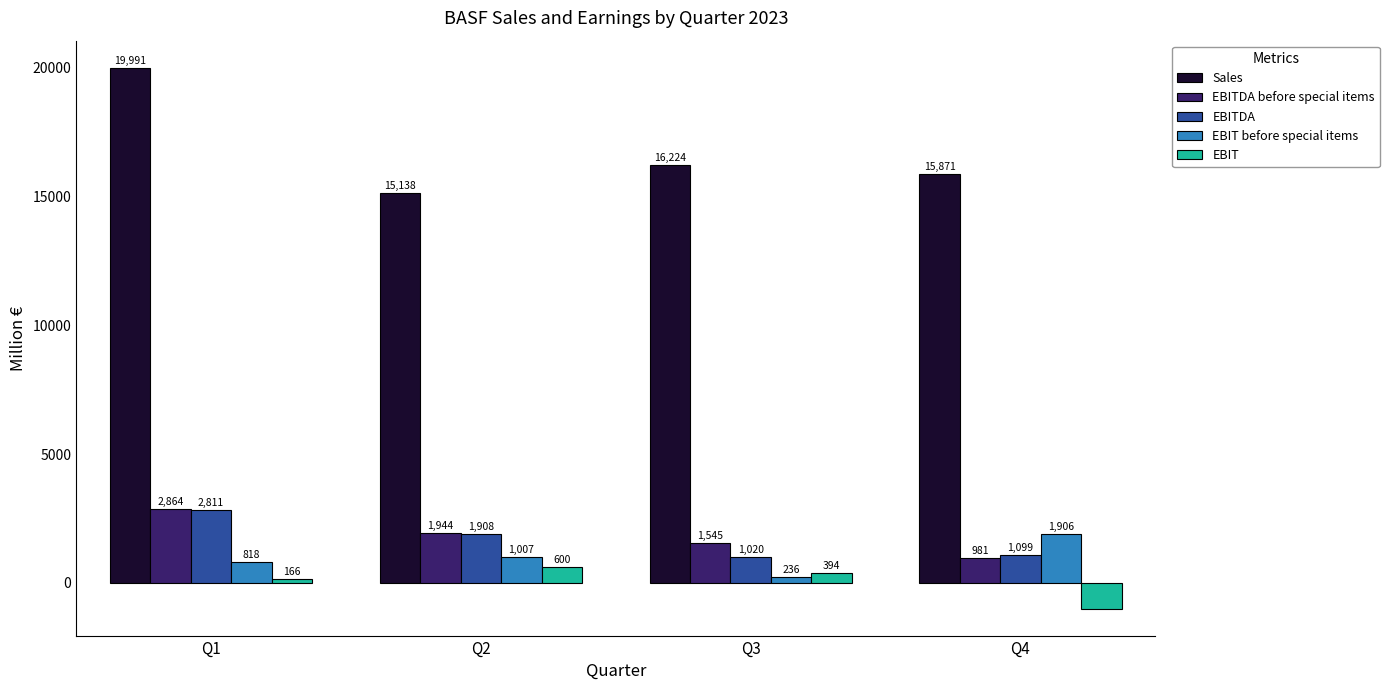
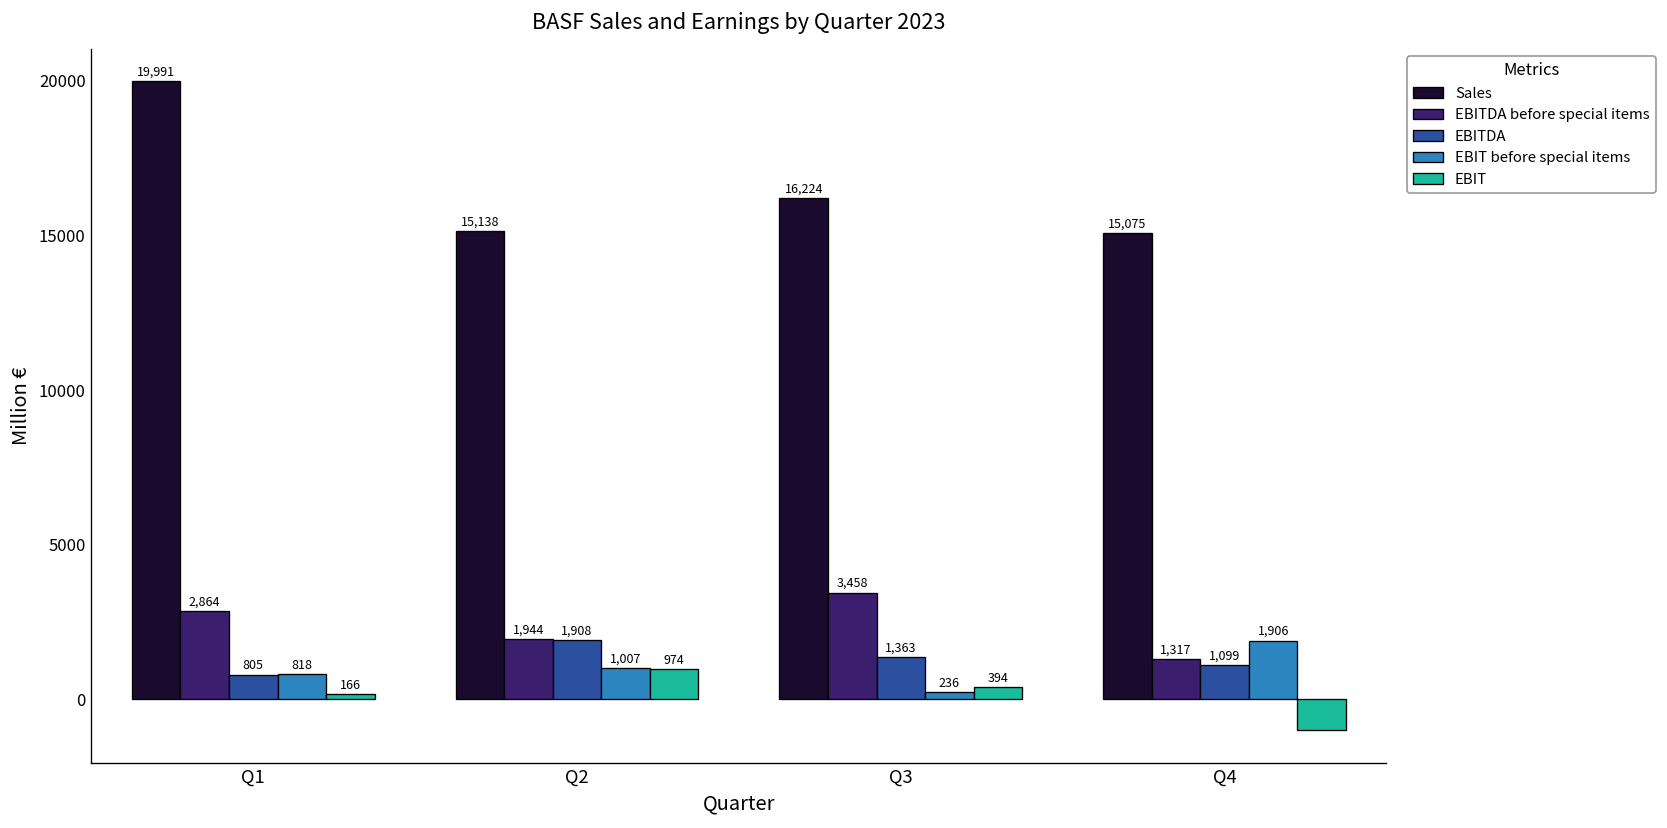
  {
    "Sales": {
      "Q1": "19,991",
      "Q2": "15,138",
      "Q3": "16,224",
-     "Q4": "15,871"
+     "Q4": "15,075"
    },
    "EBITDA before special items": {
      "Q1": "2,864",
      "Q2": "1,944",
-     "Q3": "1,545",
-     "Q4": "981"
+     "Q3": "3,458",
+     "Q4": "1,317"
    },
    "EBITDA": {
-     "Q1": "2,811",
+     "Q1": "805",
      "Q2": "1,908",
-     "Q3": "1,020",
+     "Q3": "1,363",
      "Q4": "1,099"
    },
    "EBIT before special items": {
      "Q1": "818",
      "Q2": "1,007",
      "Q3": "236",
      "Q4": "1,906"
    },
    "EBIT": {
      "Q1": "166",
-     "Q2": "600",
+     "Q2": "974",
      "Q3": "394"
    }
  }
